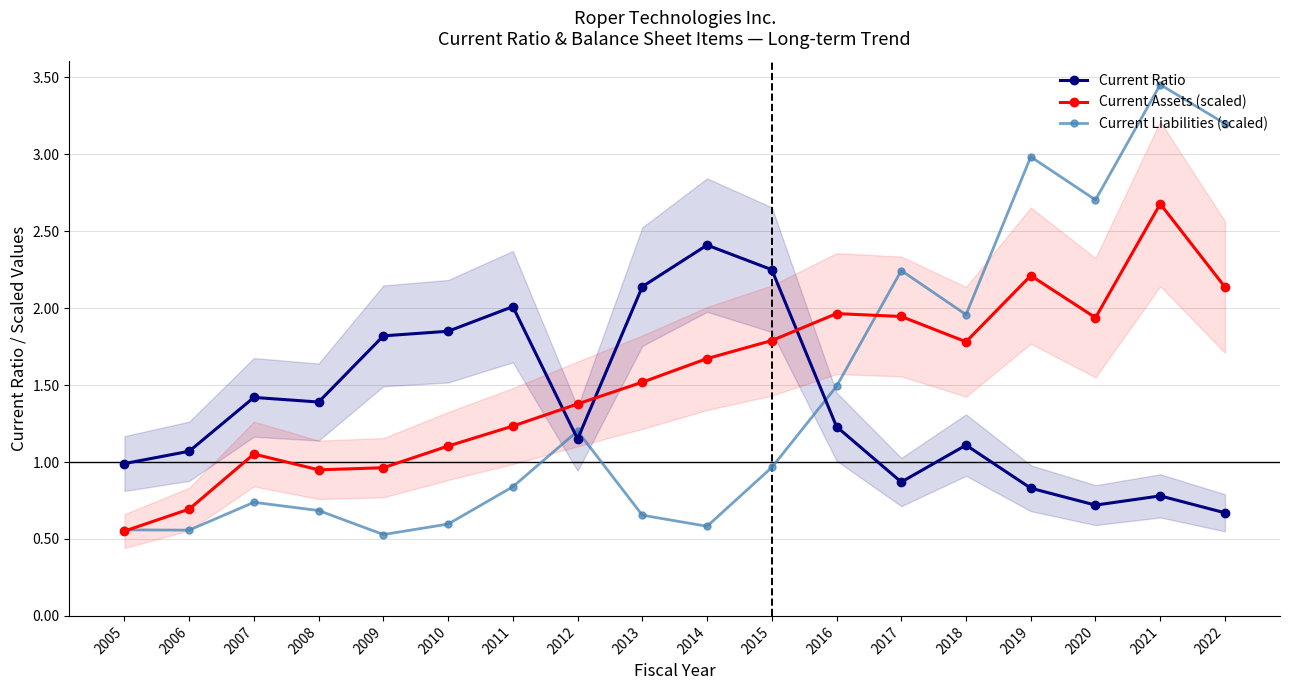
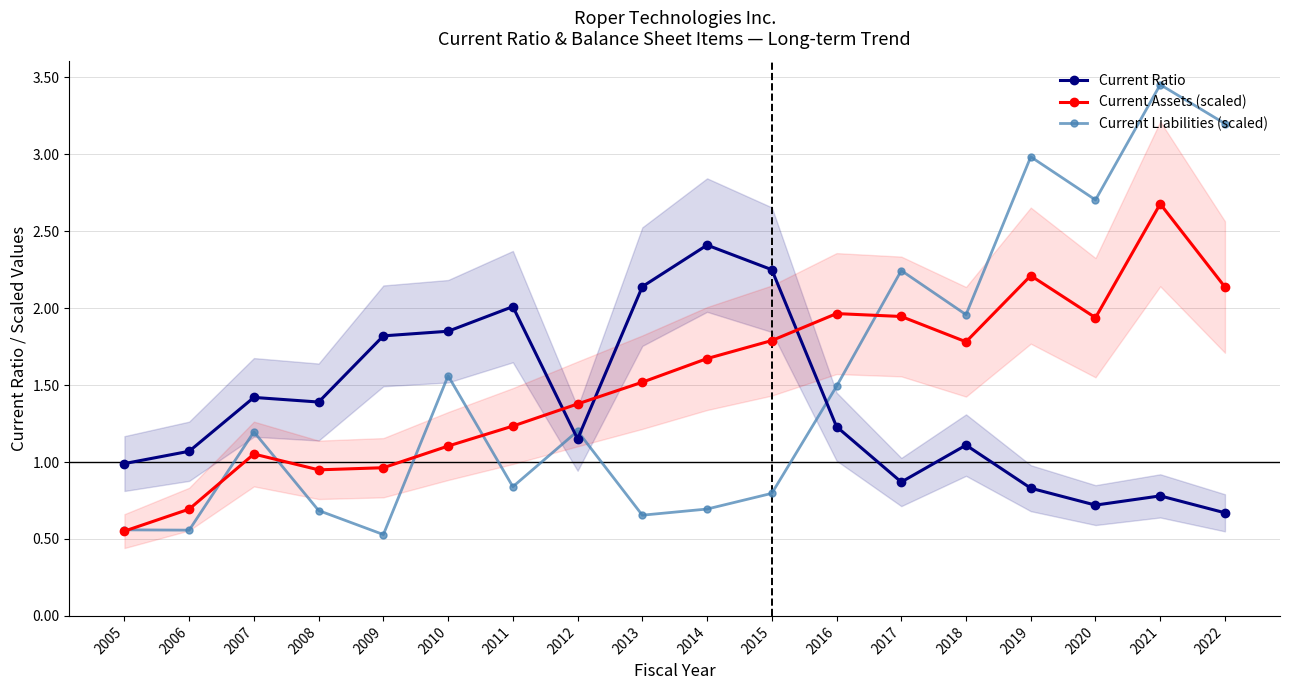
  {
    "Current Liabilities (scaled)": {
      "2006": 0.56,
-     "2007": 0.74,
+     "2007": 1.20,
      "2008": 0.68,
      "2009": 0.53,
-     "2010": 0.60,
+     "2010": 1.56,
      "2011": 0.84,
      "2012": 1.20,
      "2013": 0.65,
-     "2014": 0.58,
-     "2015": 0.97,
+     "2014": 0.69,
+     "2015": 0.80,
      "2016": 1.49,
      "2017": 2.24,
      "2018": 1.96,
      "2019": 2.98,
      "2020": 2.70,
      "2021": 3.45,
      "2022": 3.20
    }
  }
